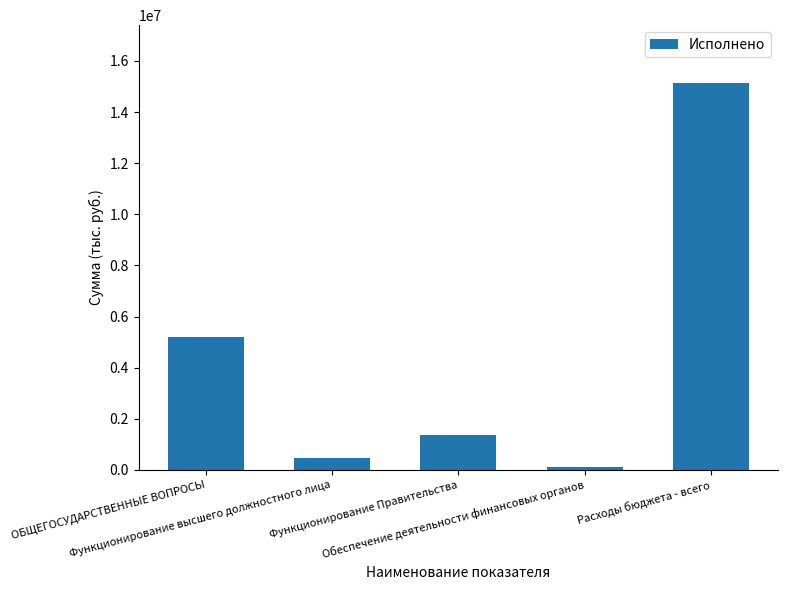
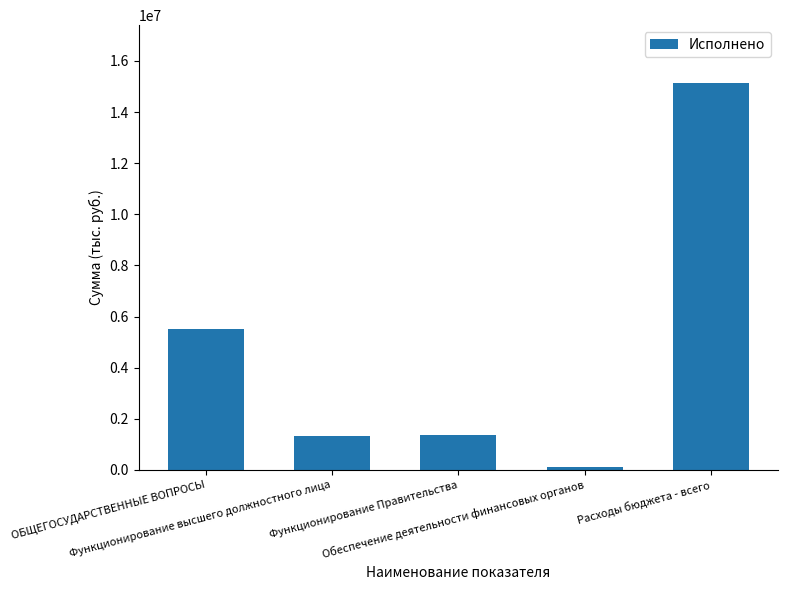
  {
-   "ОБЩЕГОСУДАРСТВЕННЫЕ ВОПРОСЫ": 5200000,
-   "Функционирование высшего должностного лица": 500000,
+   "ОБЩЕГОСУДАРСТВЕННЫЕ ВОПРОСЫ": 5500000,
+   "Функционирование высшего должностного лица": 1300000,
    "Функционирование Правительства": 1400000,
    "Обеспечение деятельности финансовых органов": 100000,
    "Расходы бюджета - всего": 15100000
  }
